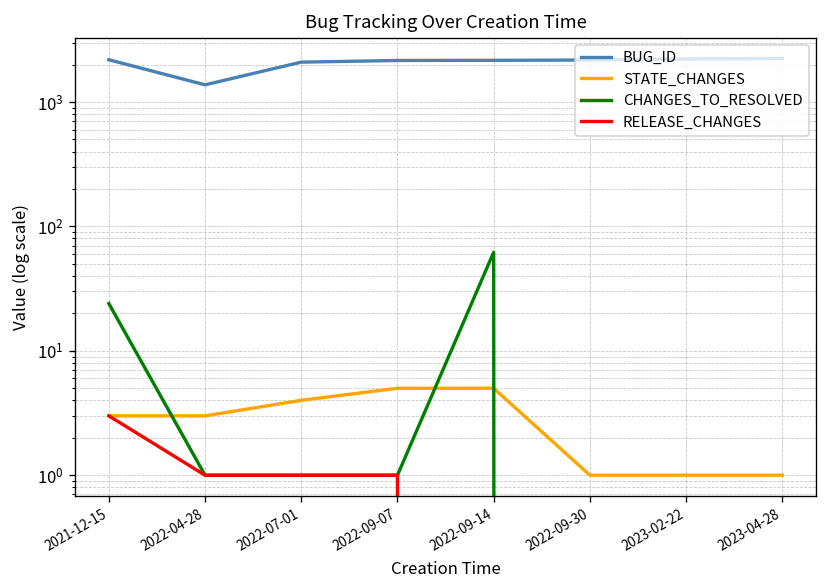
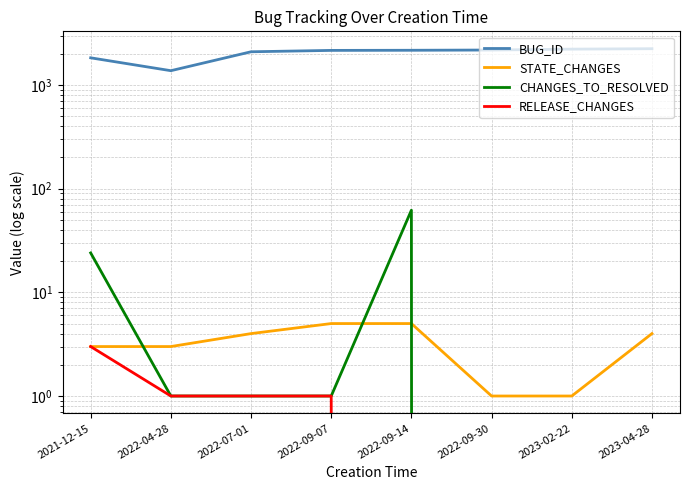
  {
    "BUG_ID": {
-     "2021-12-15": 2200,
+     "2021-12-15": 1800,
      "2022-04-28": 1400,
      "2022-07-01": 2100,
      "2022-09-07": 2200,
      "2022-09-14": 2200
    },
    "STATE_CHANGES": {
      "2022-04-28": 3,
      "2022-07-01": 4,
      "2022-09-07": 5,
      "2022-09-14": 5,
      "2022-09-30": 1,
      "2023-02-22": 1,
-     "2023-04-28": 1
+     "2023-04-28": 4
    },
    "CHANGES_TO_RESOLVED": {
      "2021-12-15": 24,
      "2022-09-14": 60
    }
  }
